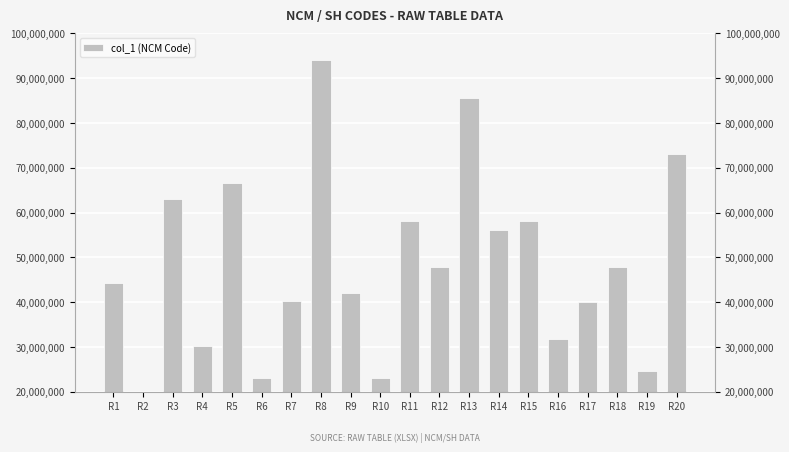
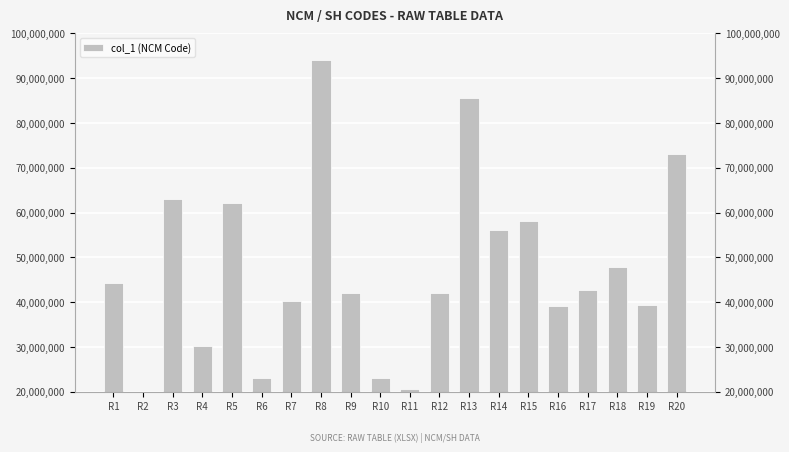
  {
    "R1": "44,000,000",
    "R3": "63,000,000",
    "R4": "30,000,000",
-   "R5": "67,000,000",
+   "R5": "62,000,000",
    "R6": "23,000,000",
    "R7": "40,000,000",
    "R8": "94,000,000",
    "R9": "42,000,000",
    "R10": "23,000,000",
-   "R11": "58,000,000",
-   "R12": "48,000,000",
+   "R11": "21,000,000",
+   "R12": "42,000,000",
    "R13": "86,000,000",
    "R14": "56,000,000",
    "R15": "58,000,000",
-   "R16": "32,000,000",
-   "R17": "40,000,000",
+   "R16": "39,000,000",
+   "R17": "43,000,000",
    "R18": "48,000,000",
-   "R19": "25,000,000",
+   "R19": "39,000,000",
    "R20": "73,000,000"
  }
